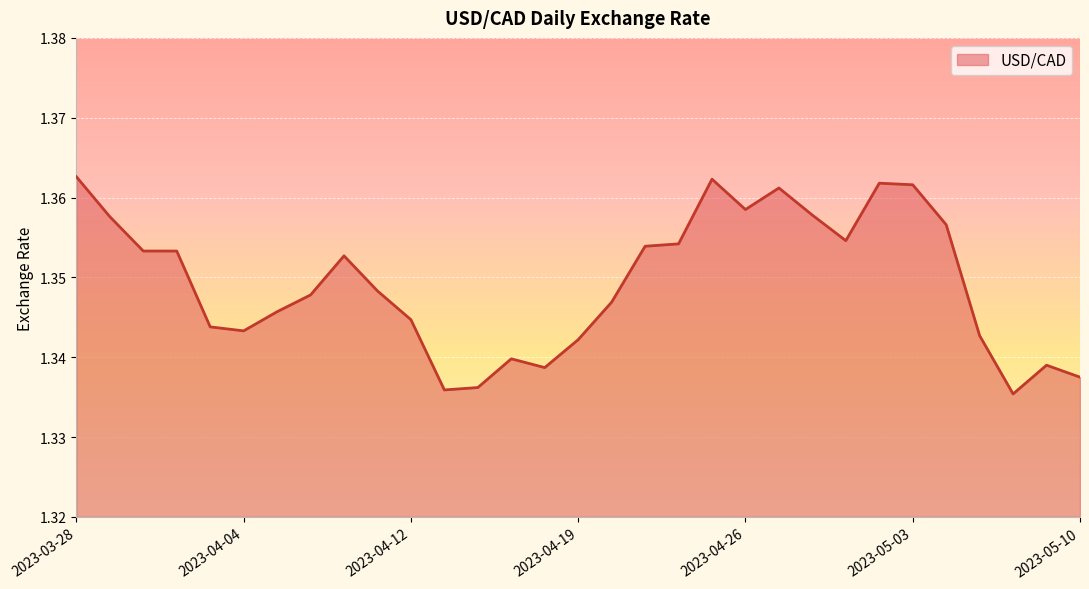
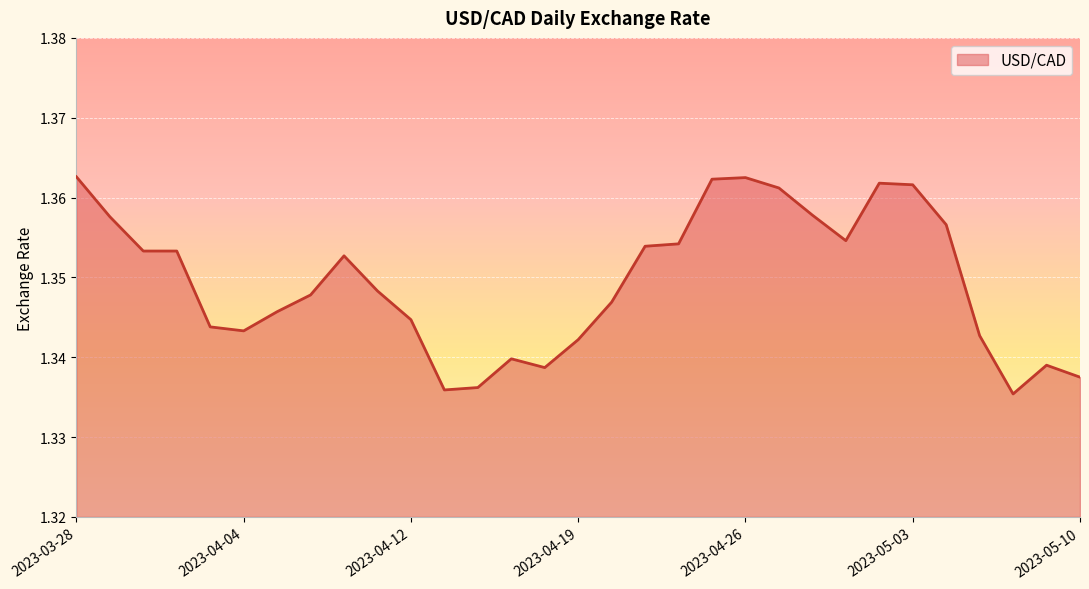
  {
    "2023-03-28": 1.363,
    "2023-04-04": 1.343,
    "2023-04-12": 1.345,
    "2023-04-19": 1.342,
-   "2023-04-26": 1.359,
+   "2023-04-26": 1.363,
    "2023-05-03": 1.362,
    "2023-05-10": 1.338
  }
